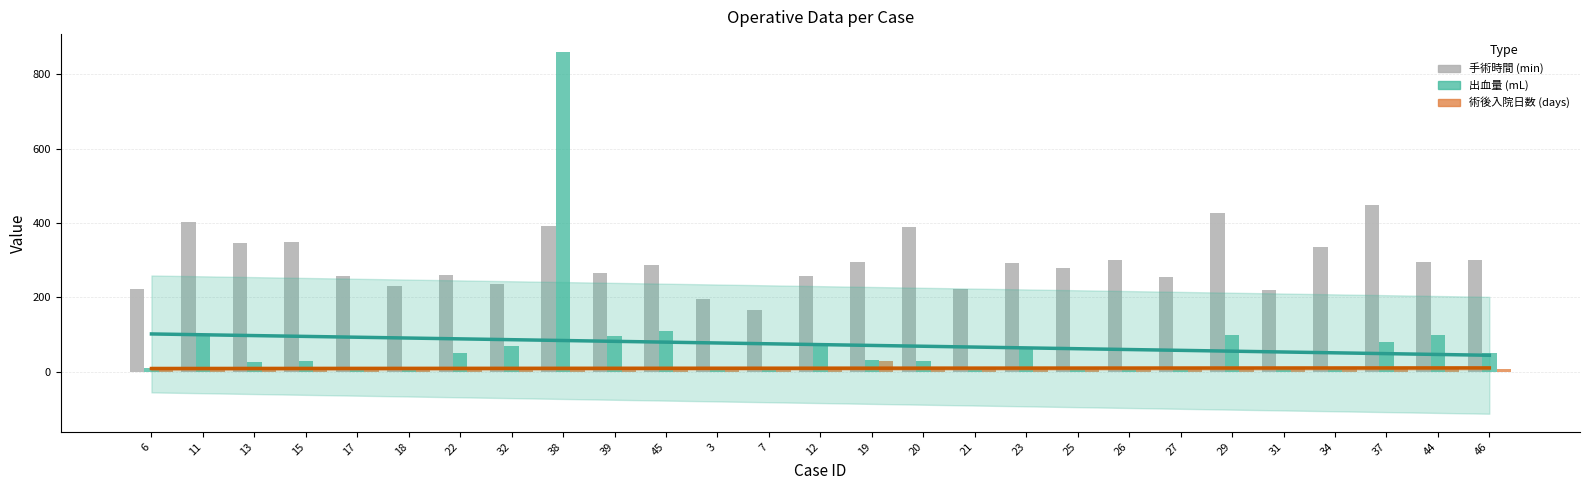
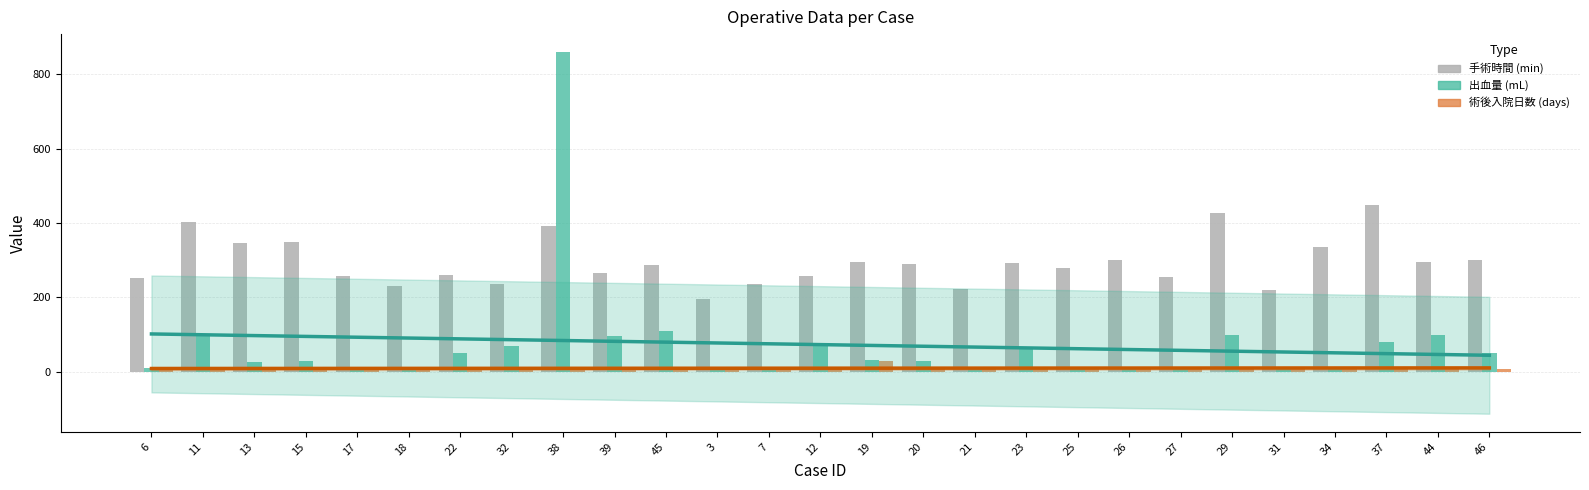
  {
    "手術時間 (min)": {
-     "6": 220,
+     "6": 250,
      "11": 400,
      "13": 350,
      "15": 350,
      "17": 260,
      "18": 230,
      "22": 260,
      "32": 240,
      "38": 390,
      "39": 270,
      "45": 290,
      "3": 200,
-     "7": 170,
+     "7": 240,
      "12": 260,
      "19": 300,
-     "20": 390,
+     "20": 290,
      "21": 220,
      "23": 290,
      "25": 280,
      "26": 300,
      "27": 260,
      "29": 430,
      "31": 220,
      "34": 340,
      "37": 450,
      "44": 300,
      "46": 300
    }
  }
